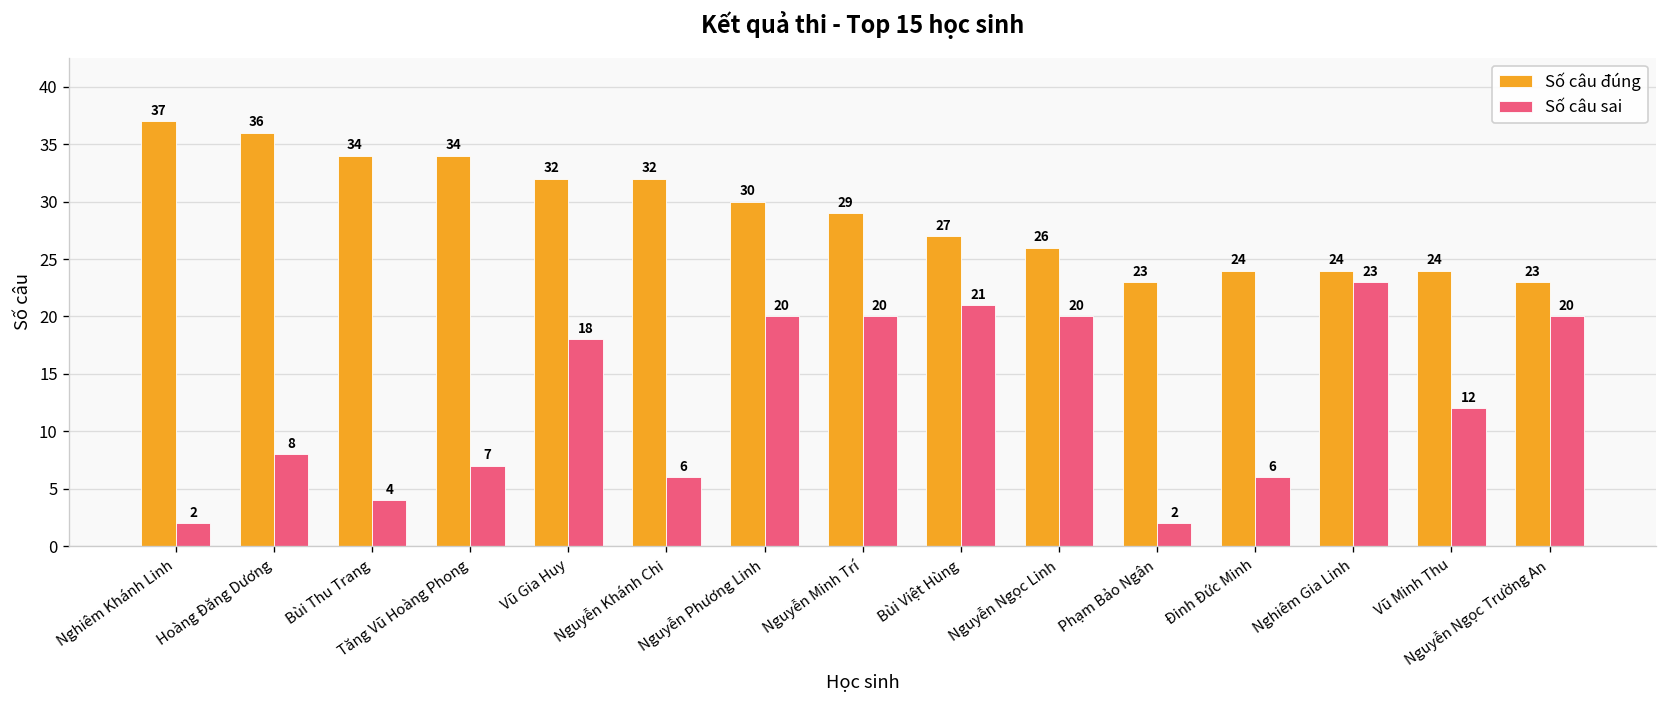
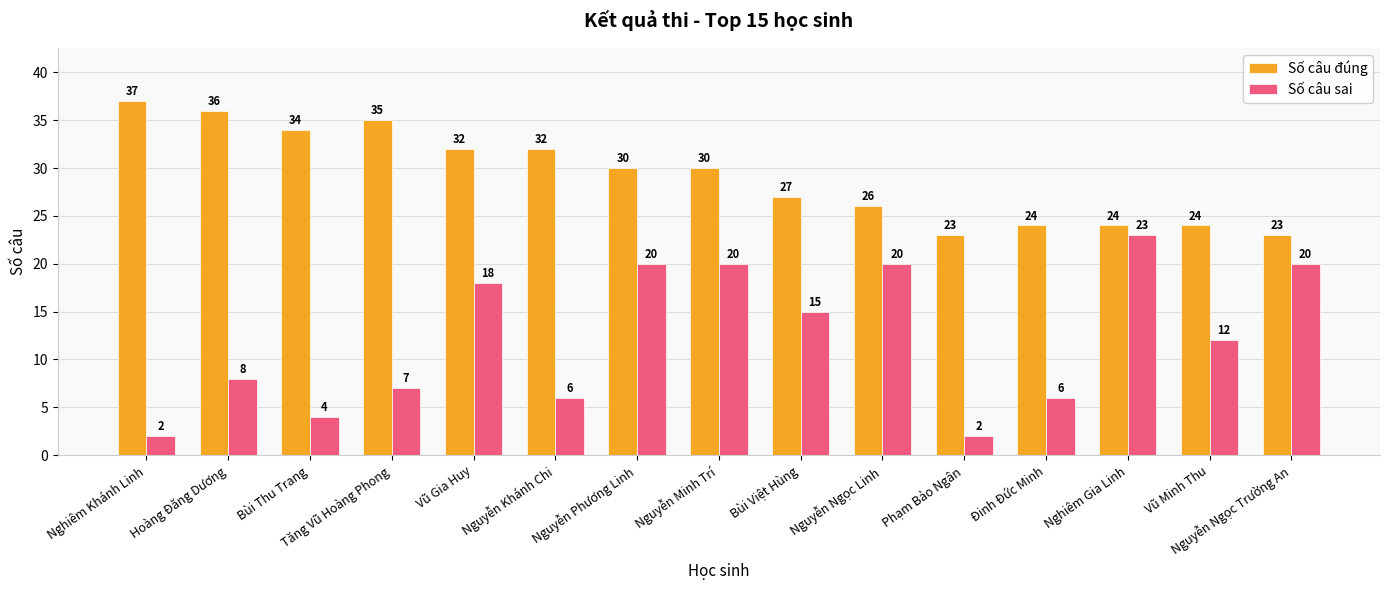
  {
    "Số câu đúng": {
      "Nghiêm Khánh Linh": 37,
      "Hoàng Đăng Dương": 36,
      "Bùi Thu Trang": 34,
-     "Tăng Vũ Hoàng Phong": 34,
+     "Tăng Vũ Hoàng Phong": 35,
      "Vũ Gia Huy": 32,
      "Nguyễn Khánh Chi": 32,
      "Nguyễn Phương Linh": 30,
-     "Nguyễn Minh Trí": 29,
+     "Nguyễn Minh Trí": 30,
      "Bùi Việt Hùng": 27,
      "Nguyễn Ngọc Linh": 26,
      "Phạm Bảo Ngân": 23,
      "Đinh Đức Minh": 24,
      "Nghiêm Gia Linh": 24,
      "Vũ Minh Thu": 24,
      "Nguyễn Ngọc Trường An": 23
    },
    "Số câu sai": {
      "Nghiêm Khánh Linh": 2,
      "Hoàng Đăng Dương": 8,
      "Bùi Thu Trang": 4,
      "Tăng Vũ Hoàng Phong": 7,
      "Vũ Gia Huy": 18,
      "Nguyễn Khánh Chi": 6,
      "Nguyễn Phương Linh": 20,
      "Nguyễn Minh Trí": 20,
-     "Bùi Việt Hùng": 21,
+     "Bùi Việt Hùng": 15,
      "Nguyễn Ngọc Linh": 20,
      "Phạm Bảo Ngân": 2,
      "Đinh Đức Minh": 6,
      "Nghiêm Gia Linh": 23,
      "Vũ Minh Thu": 12,
      "Nguyễn Ngọc Trường An": 20
    }
  }
